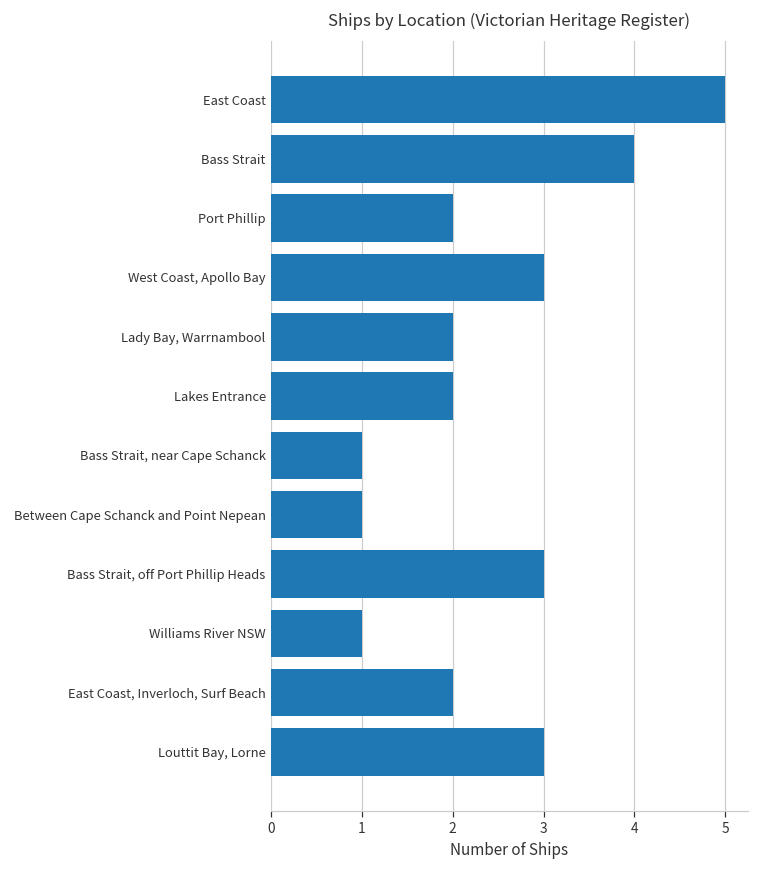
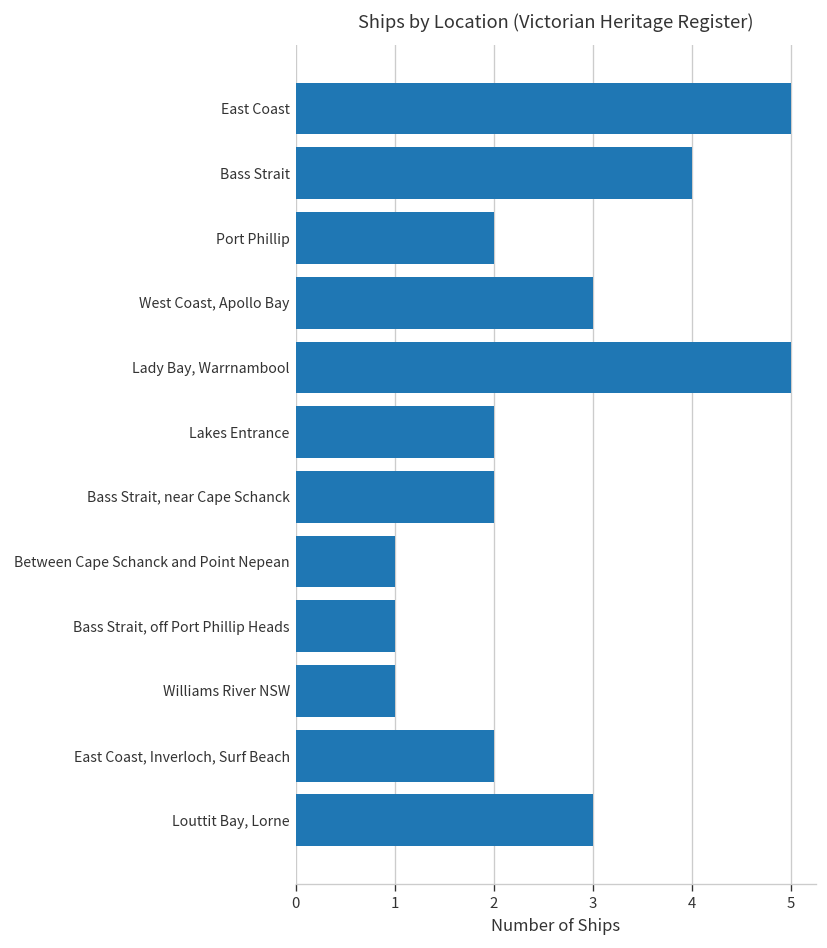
  {
    "East Coast": 5,
    "Bass Strait": 4,
    "Port Phillip": 2,
    "West Coast, Apollo Bay": 3,
-   "Lady Bay, Warrnambool": 2,
+   "Lady Bay, Warrnambool": 5,
    "Lakes Entrance": 2,
-   "Bass Strait, near Cape Schanck": 1,
+   "Bass Strait, near Cape Schanck": 2,
    "Between Cape Schanck and Point Nepean": 1,
-   "Bass Strait, off Port Phillip Heads": 3,
+   "Bass Strait, off Port Phillip Heads": 1,
    "Williams River NSW": 1,
    "East Coast, Inverloch, Surf Beach": 2,
    "Louttit Bay, Lorne": 3
  }
